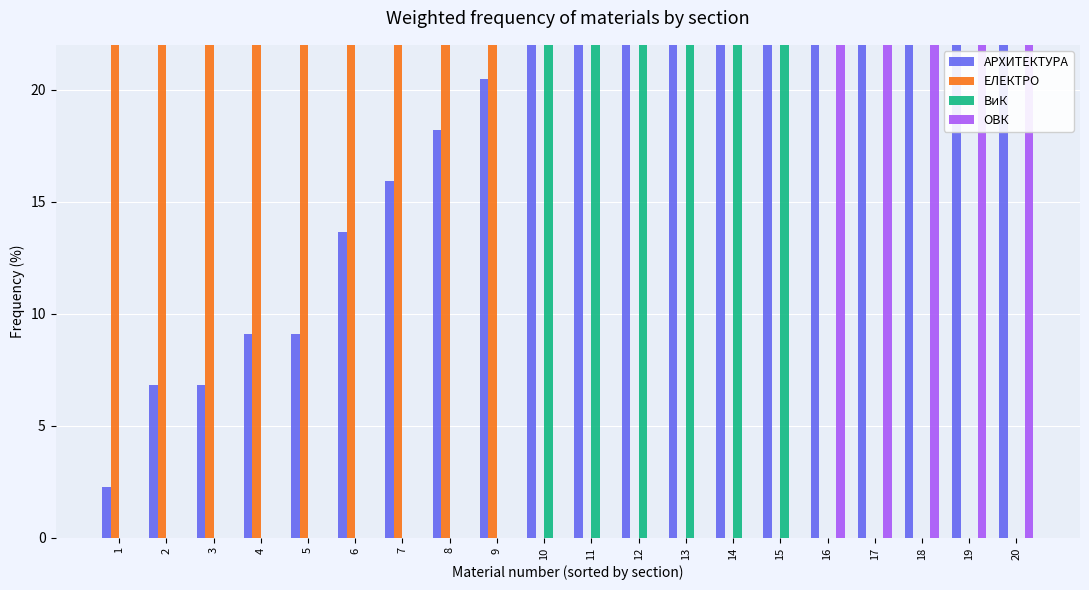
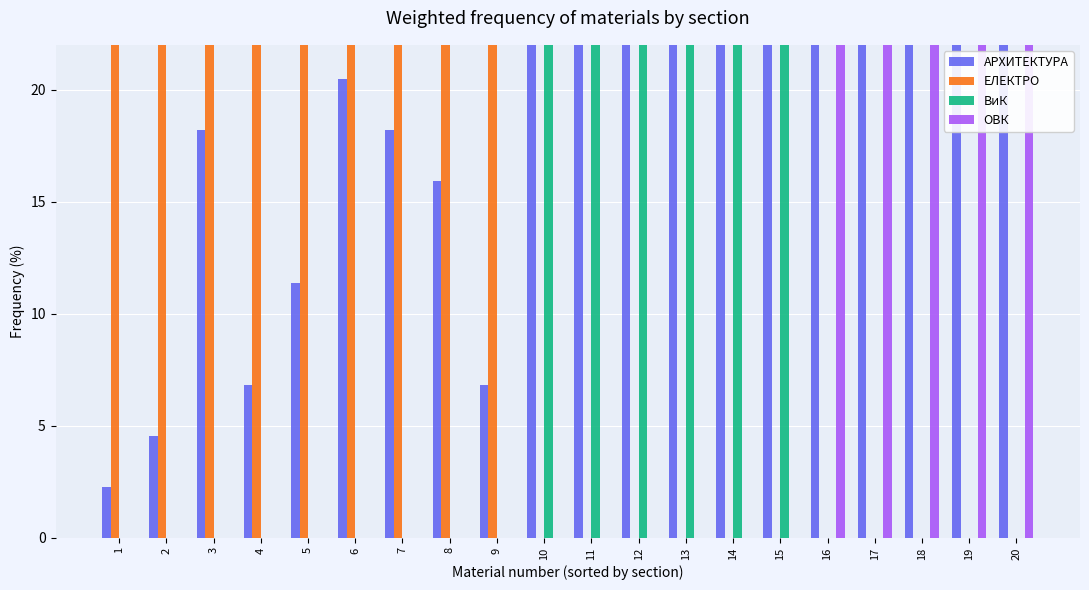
  {
    "АРХИТЕКТУРА": {
      "1": 2.3,
-     "2": 6.8,
-     "3": 6.8,
-     "4": 9.1,
-     "5": 9.1,
-     "6": 13.6,
-     "7": 15.9,
-     "8": 18.2,
-     "9": 20.5
+     "2": 4.5,
+     "3": 18.2,
+     "4": 6.8,
+     "5": 11.4,
+     "6": 20.5,
+     "7": 18.2,
+     "8": 15.9,
+     "9": 6.8
    },
    "ЕЛЕКТРО": {
      "10": 0.0,
      "11": 0.0,
      "12": 0.0,
      "13": 0.0,
      "14": 0.0,
      "15": 0.0,
      "16": 0.0,
      "17": 0.0,
      "18": 0.0,
      "19": 0.0,
      "20": 0.0
    },
    "ВиК": {
      "1": 0.0,
      "2": 0.0,
      "3": 0.0,
      "4": 0.0,
      "5": 0.0,
      "6": 0.0,
      "7": 0.0,
      "8": 0.0,
      "9": 0.0,
      "16": 0.0,
      "17": 0.0,
      "18": 0.0,
      "19": 0.0,
      "20": 0.0
    },
    "ОВК": {
      "1": 0.0,
      "2": 0.0,
      "3": 0.0,
      "4": 0.0,
      "5": 0.0,
      "6": 0.0,
      "7": 0.0,
      "8": 0.0,
      "9": 0.0,
      "10": 0.0,
      "11": 0.0,
      "12": 0.0,
      "13": 0.0,
      "14": 0.0,
      "15": 0.0
    }
  }
